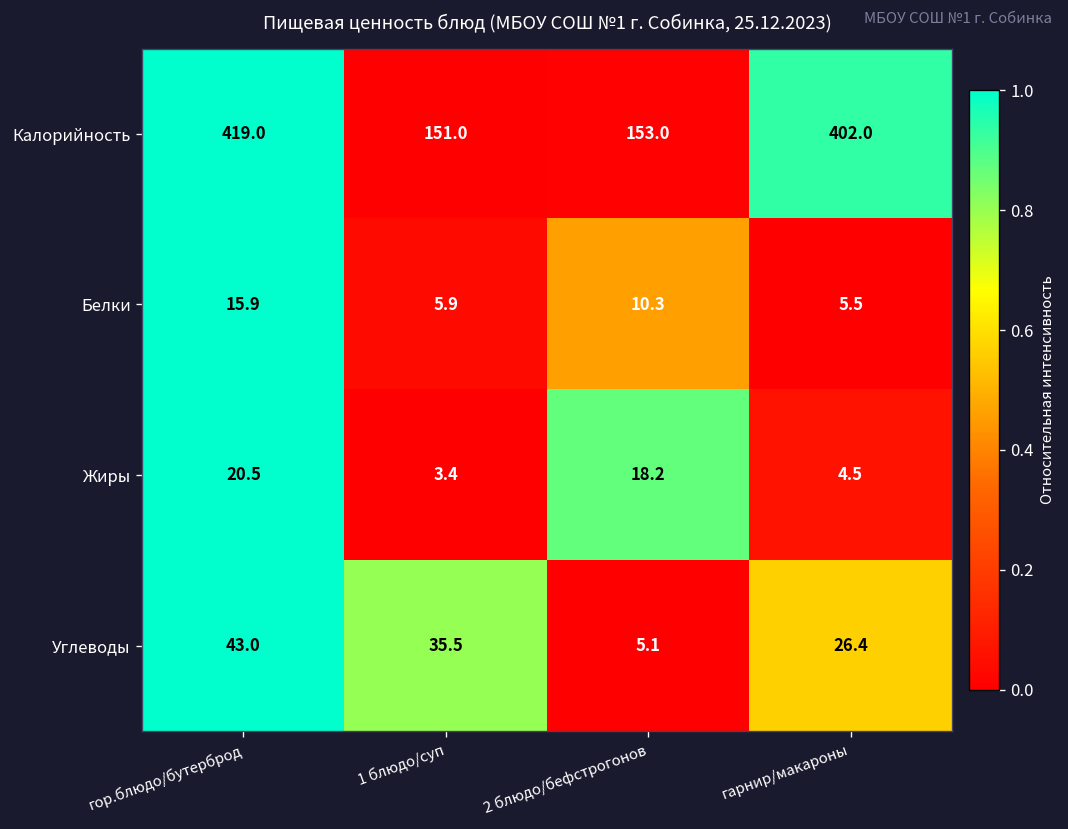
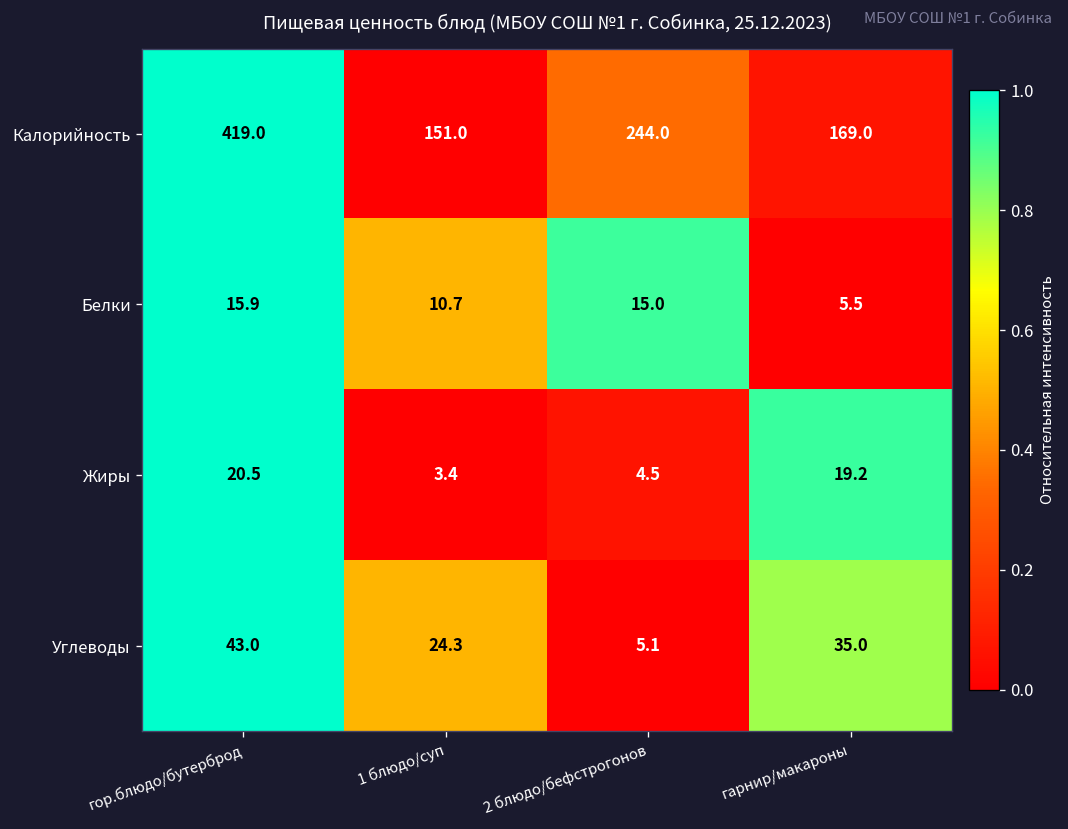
  {
    "Калорийность": {
      "гор.блюдо/бутерброд": 419.0,
      "1 блюдо/суп": 151.0,
-     "2 блюдо/бефстрогонов": 153.0,
-     "гарнир/макароны": 402.0
+     "2 блюдо/бефстрогонов": 244.0,
+     "гарнир/макароны": 169.0
    },
    "Белки": {
      "гор.блюдо/бутерброд": 15.9,
-     "1 блюдо/суп": 5.9,
-     "2 блюдо/бефстрогонов": 10.3,
+     "1 блюдо/суп": 10.7,
+     "2 блюдо/бефстрогонов": 15.0,
      "гарнир/макароны": 5.5
    },
    "Жиры": {
      "гор.блюдо/бутерброд": 20.5,
      "1 блюдо/суп": 3.4,
-     "2 блюдо/бефстрогонов": 18.2,
-     "гарнир/макароны": 4.5
+     "2 блюдо/бефстрогонов": 4.5,
+     "гарнир/макароны": 19.2
    },
    "Углеводы": {
      "гор.блюдо/бутерброд": 43.0,
-     "1 блюдо/суп": 35.5,
+     "1 блюдо/суп": 24.3,
      "2 блюдо/бефстрогонов": 5.1,
-     "гарнир/макароны": 26.4
+     "гарнир/макароны": 35.0
    }
  }
